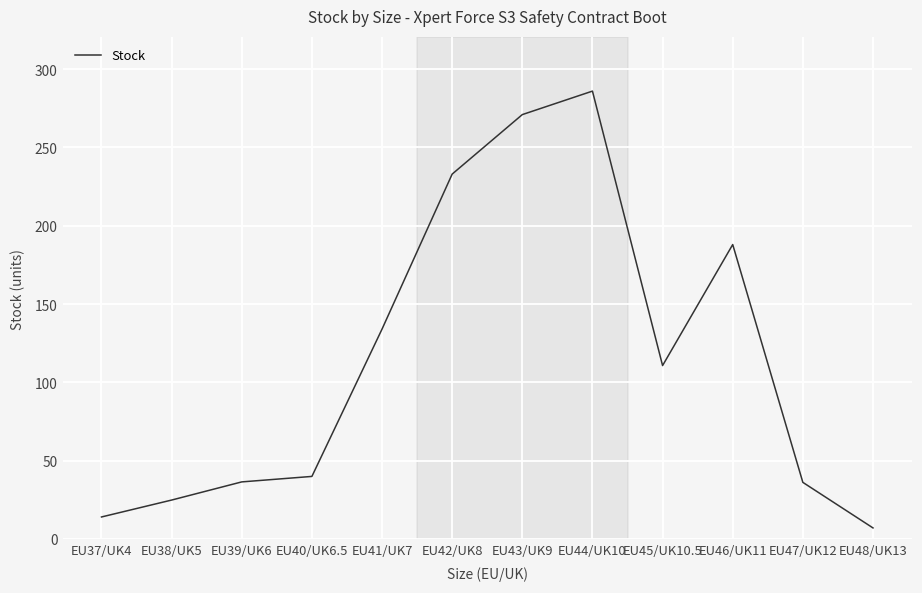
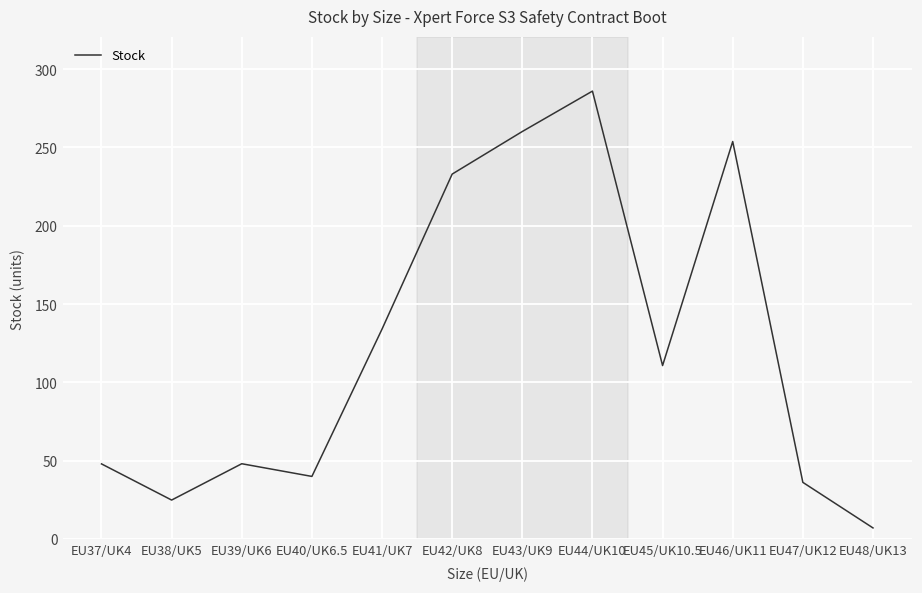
  {
-   "EU37/UK4": 14,
+   "EU37/UK4": 48,
    "EU38/UK5": 25,
-   "EU39/UK6": 36,
+   "EU39/UK6": 48,
    "EU40/UK6.5": 40,
    "EU41/UK7": 134,
    "EU42/UK8": 233,
-   "EU43/UK9": 271,
+   "EU43/UK9": 260,
    "EU44/UK10": 286,
    "EU45/UK10.5": 111,
-   "EU46/UK11": 188,
+   "EU46/UK11": 254,
    "EU47/UK12": 36,
    "EU48/UK13": 7
  }
